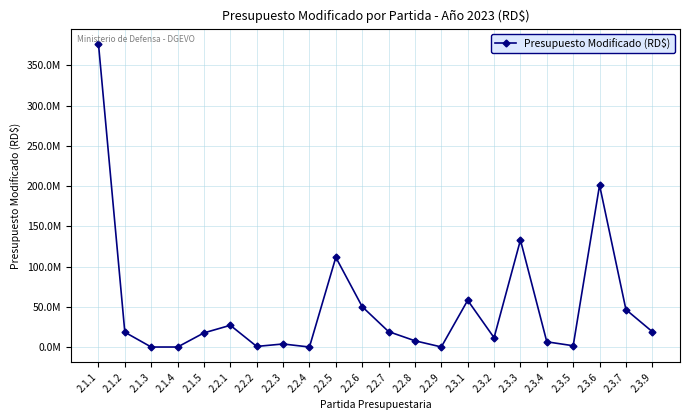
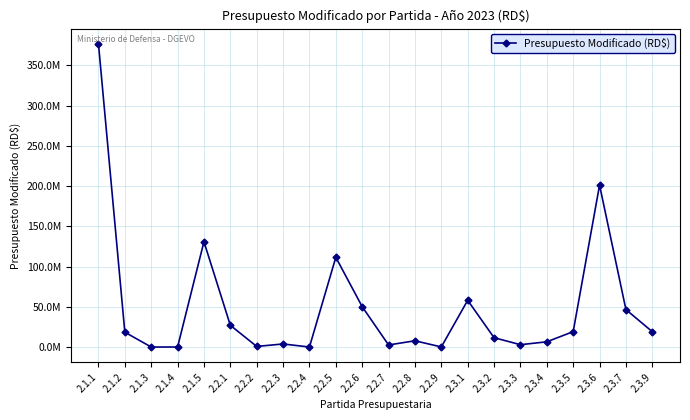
  {
    "2.1.1": 380000000,
    "2.1.2": 20000000,
    "2.1.3": 0,
    "2.1.4": 0,
-   "2.1.5": 20000000,
+   "2.1.5": 130000000,
    "2.2.1": 30000000,
    "2.2.2": 0,
    "2.2.3": 0,
    "2.2.4": 0,
    "2.2.5": 110000000,
    "2.2.6": 50000000,
-   "2.2.7": 20000000,
+   "2.2.7": 0,
    "2.2.8": 10000000,
    "2.2.9": 0,
    "2.3.1": 60000000,
    "2.3.2": 10000000,
-   "2.3.3": 130000000,
+   "2.3.3": 0,
    "2.3.4": 10000000,
-   "2.3.5": 0,
+   "2.3.5": 20000000,
    "2.3.6": 200000000,
    "2.3.7": 50000000,
    "2.3.9": 20000000
  }
